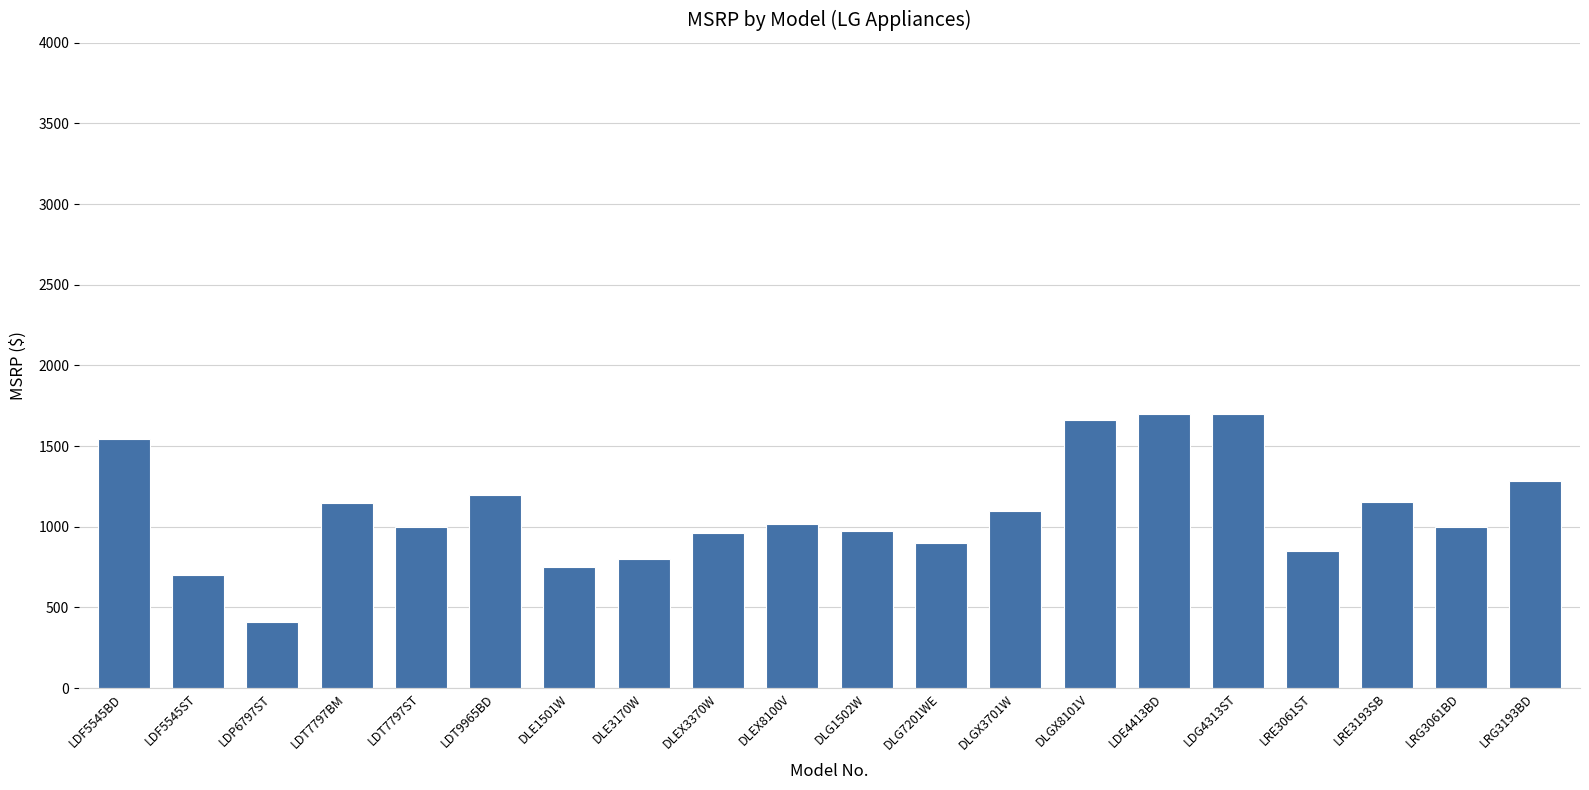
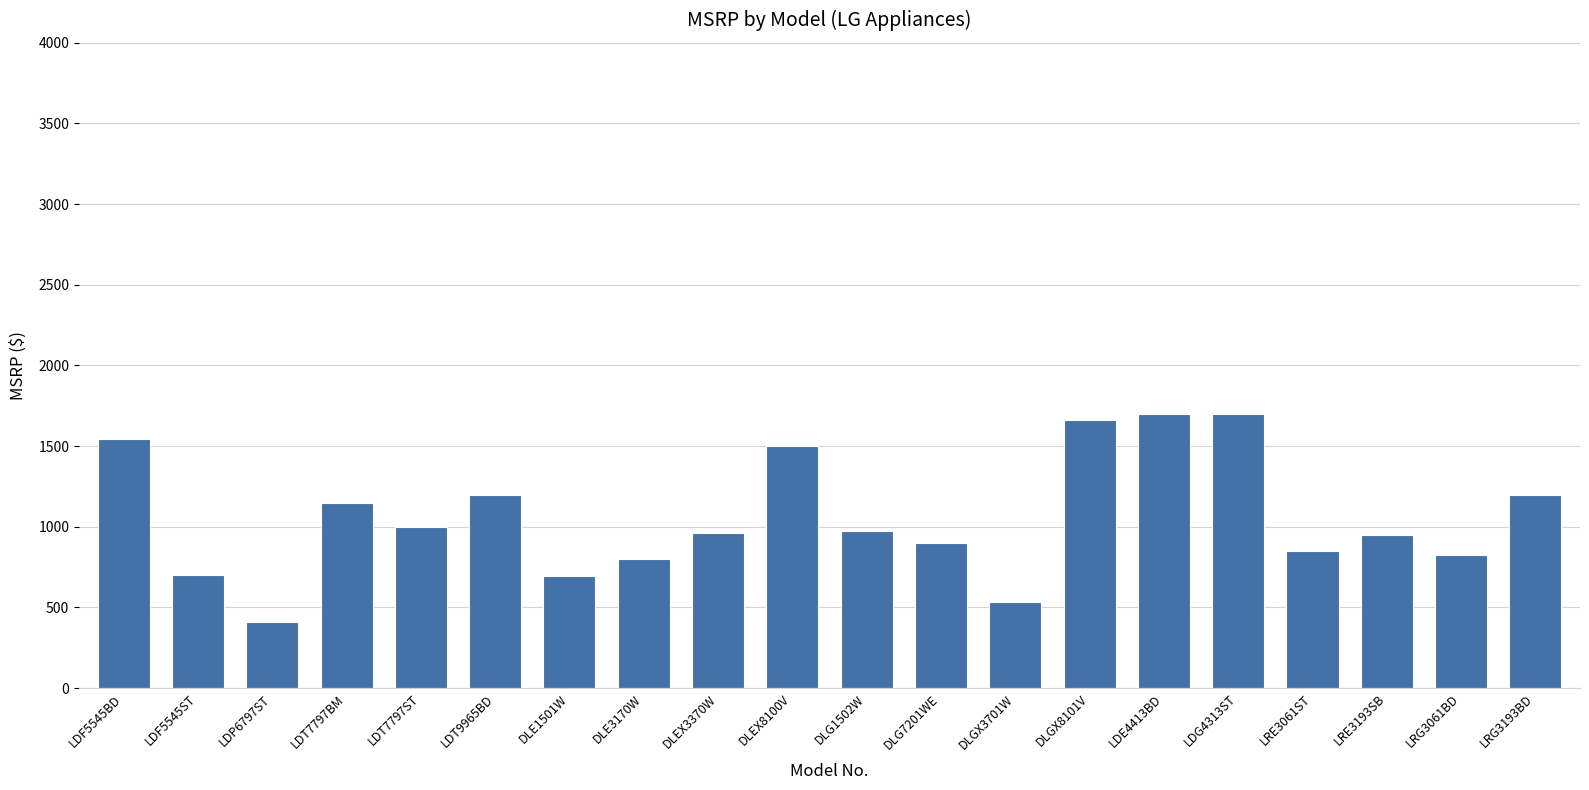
  {
    "LDF5545BD": 1540,
    "LDF5545ST": 700,
    "LDP6797ST": 410,
    "LDT7797BM": 1150,
    "LDT7797ST": 1000,
    "LDT9965BD": 1200,
-   "DLE1501W": 750,
+   "DLE1501W": 700,
    "DLE3170W": 800,
    "DLEX3370W": 960,
-   "DLEX8100V": 1020,
+   "DLEX8100V": 1500,
    "DLG1502W": 980,
    "DLG7201WE": 900,
-   "DLGX3701W": 1100,
+   "DLGX3701W": 530,
    "DLGX8101V": 1660,
    "LDE4413BD": 1700,
    "LDG4313ST": 1700,
    "LRE3061ST": 850,
-   "LRE3193SB": 1150,
-   "LRG3061BD": 1000,
-   "LRG3193BD": 1290
+   "LRE3193SB": 950,
+   "LRG3061BD": 820,
+   "LRG3193BD": 1200
  }
